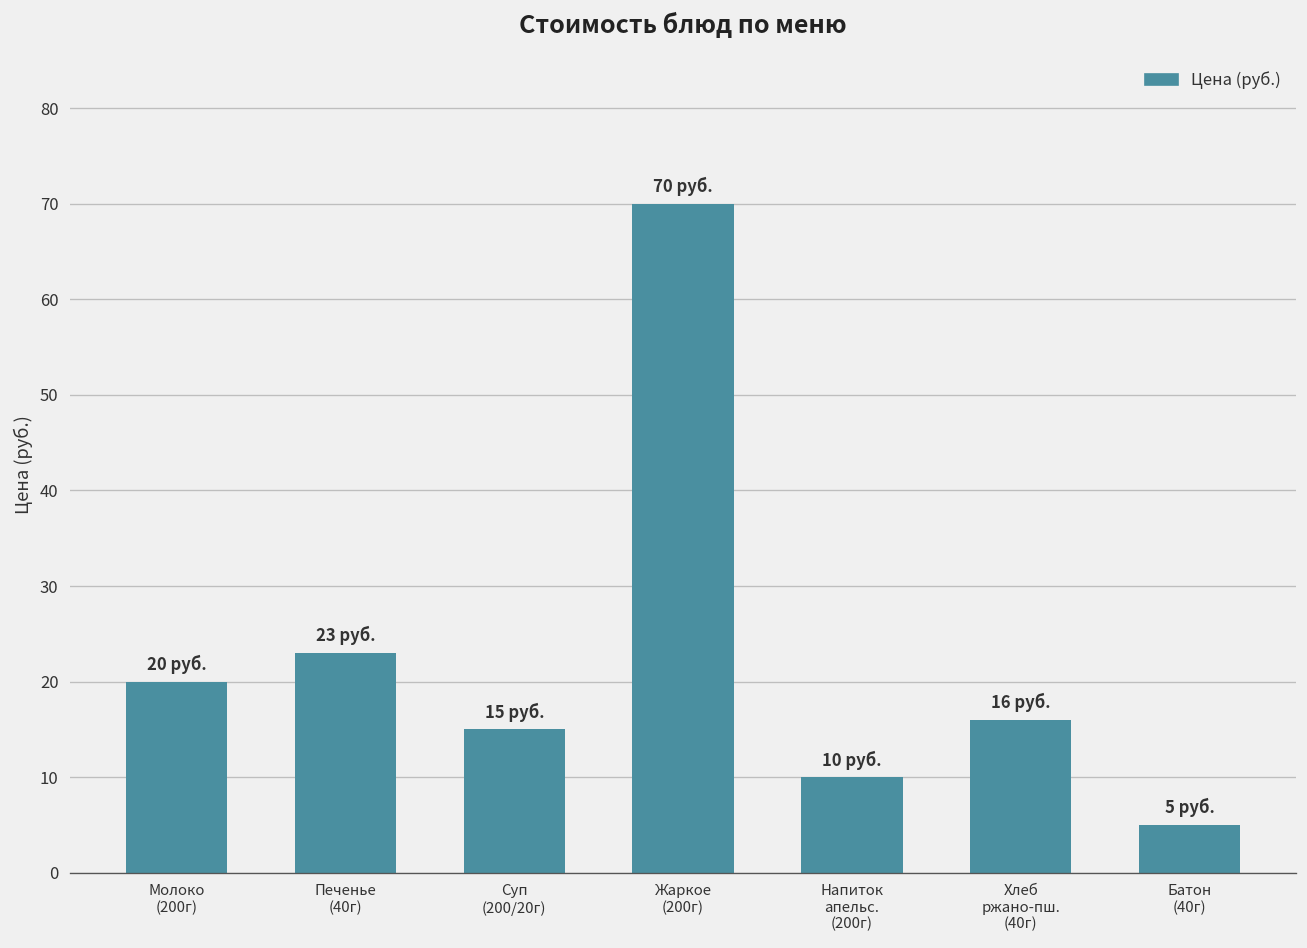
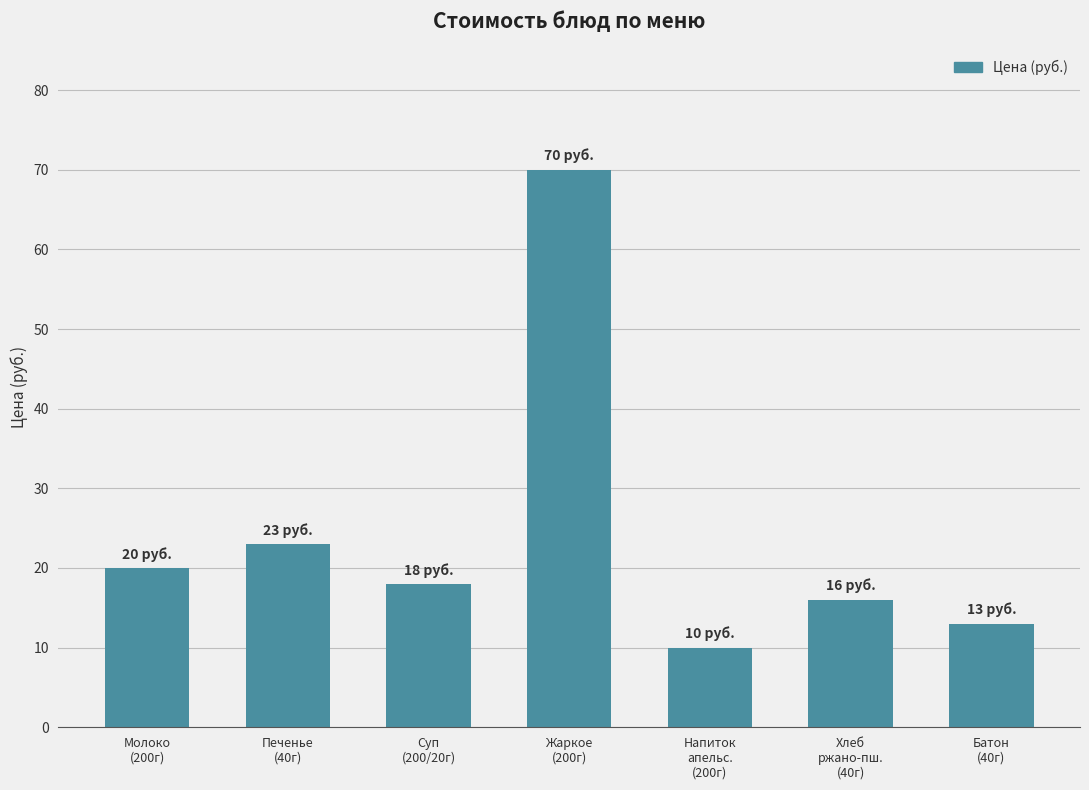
  {
    "Молоко (200г)": 20,
    "Печенье (40г)": 23,
-   "Суп (200/20г)": 15,
+   "Суп (200/20г)": 18,
    "Жаркое (200г)": 70,
    "Напиток апельс. (200г)": 10,
    "Хлеб ржано-пш. (40г)": 16,
-   "Батон (40г)": 5
+   "Батон (40г)": 13
  }
